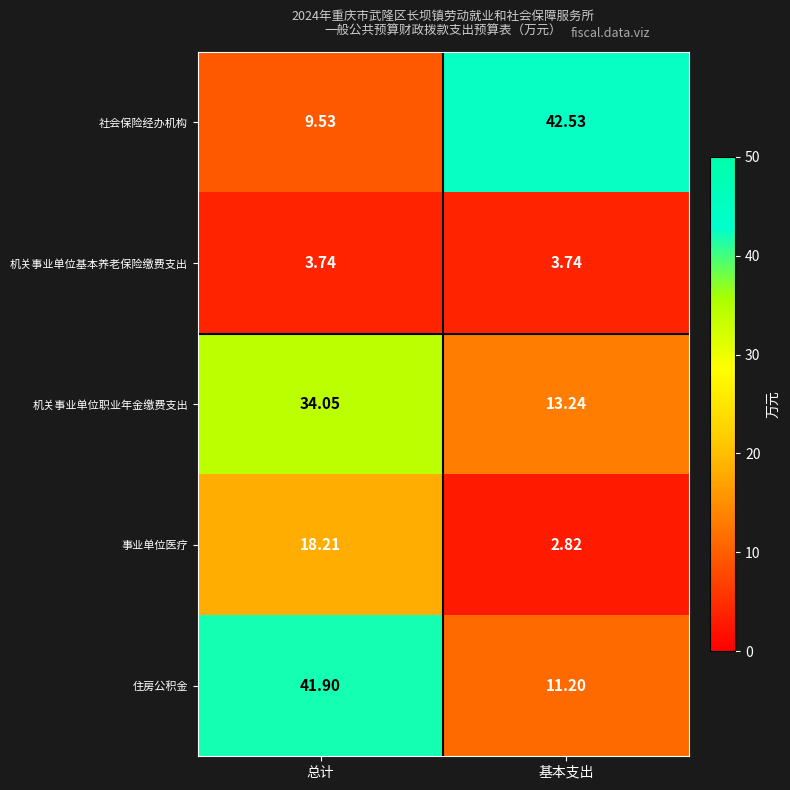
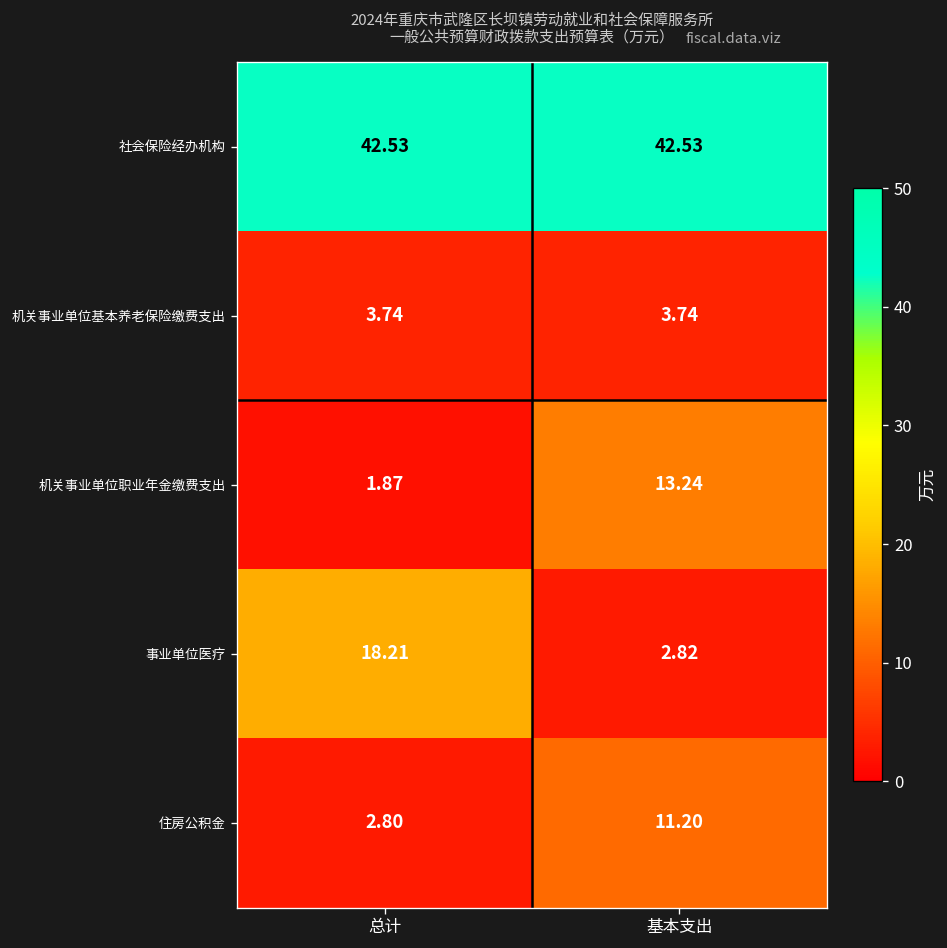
  {
    "社会保险经办机构": {
-     "总计": 9.53,
+     "总计": 42.53,
      "基本支出": 42.53
    },
    "机关事业单位基本养老保险缴费支出": {
      "总计": 3.74,
      "基本支出": 3.74
    },
    "机关事业单位职业年金缴费支出": {
-     "总计": 34.05,
+     "总计": 1.87,
      "基本支出": 13.24
    },
    "事业单位医疗": {
      "总计": 18.21,
      "基本支出": 2.82
    },
    "住房公积金": {
-     "总计": 41.90,
+     "总计": 2.80,
      "基本支出": 11.20
    }
  }
